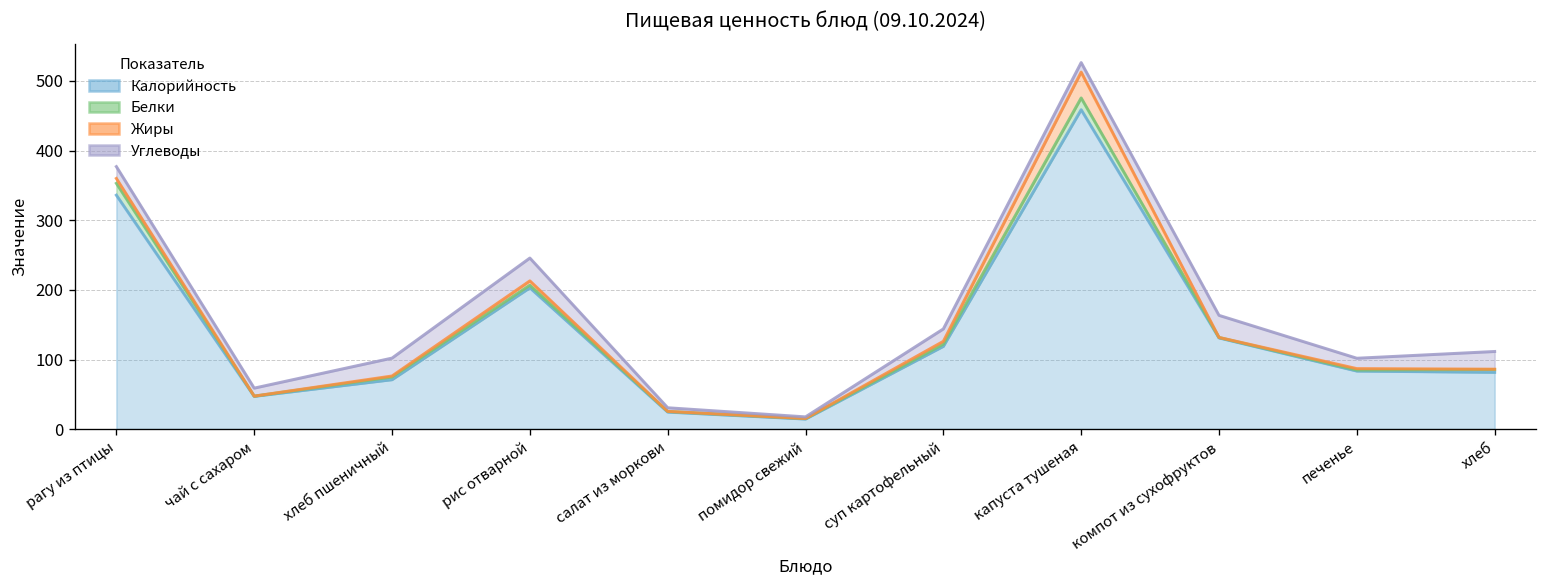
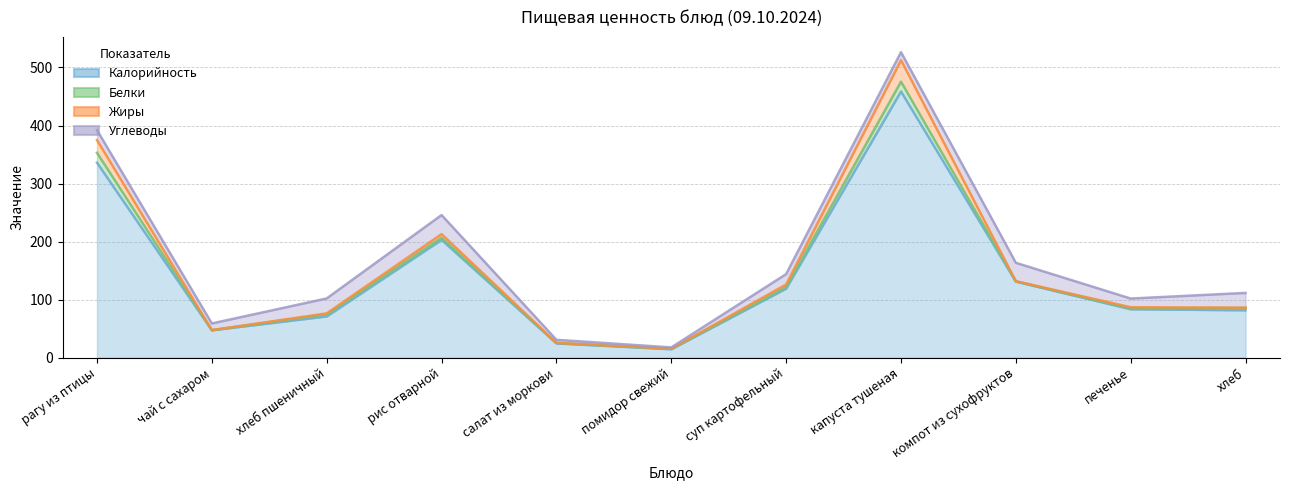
  {
    "Жиры": {
-     "рагу из птицы": 10,
+     "рагу из птицы": 20,
      "рис отварной": 10,
      "капуста тушеная": 40
    }
  }
